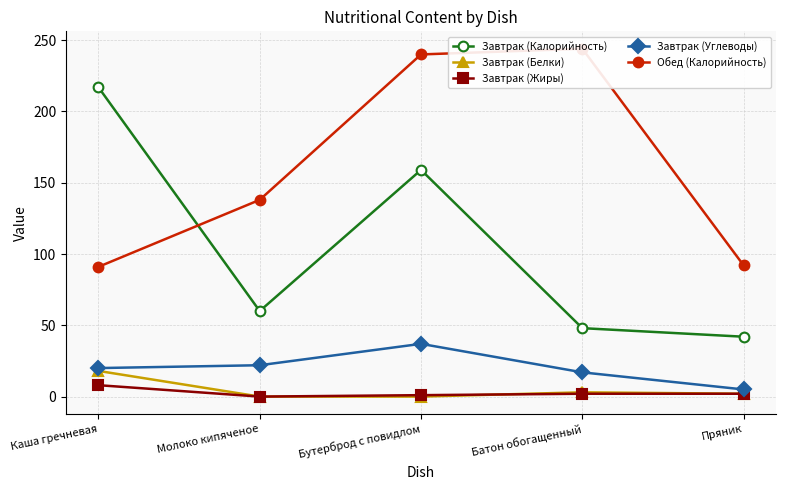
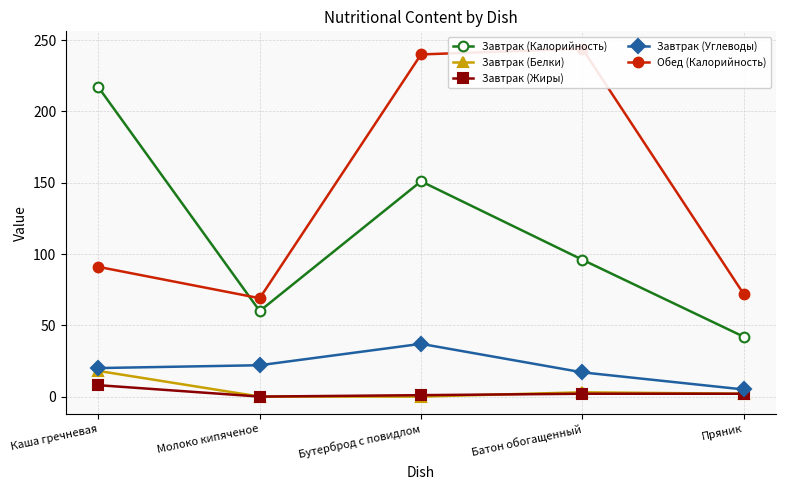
  {
    "Завтрак (Калорийность)": {
      "Каша гречневая": 217,
      "Молоко кипяченое": 60,
-     "Бутерброд с повидлом": 159,
-     "Батон обогащенный": 48,
+     "Бутерброд с повидлом": 151,
+     "Батон обогащенный": 96,
      "Пряник": 42
    },
    "Завтрак (Белки)": {
      "Каша гречневая": 18
    },
    "Завтрак (Жиры)": {
      "Каша гречневая": 8
    },
    "Завтрак (Углеводы)": {
      "Каша гречневая": 20,
      "Молоко кипяченое": 22,
      "Бутерброд с повидлом": 37,
      "Батон обогащенный": 17,
      "Пряник": 5
    },
    "Обед (Калорийность)": {
      "Каша гречневая": 91,
-     "Молоко кипяченое": 138,
+     "Молоко кипяченое": 69,
      "Бутерброд с повидлом": 240,
-     "Пряник": 92
+     "Пряник": 72
    }
  }
